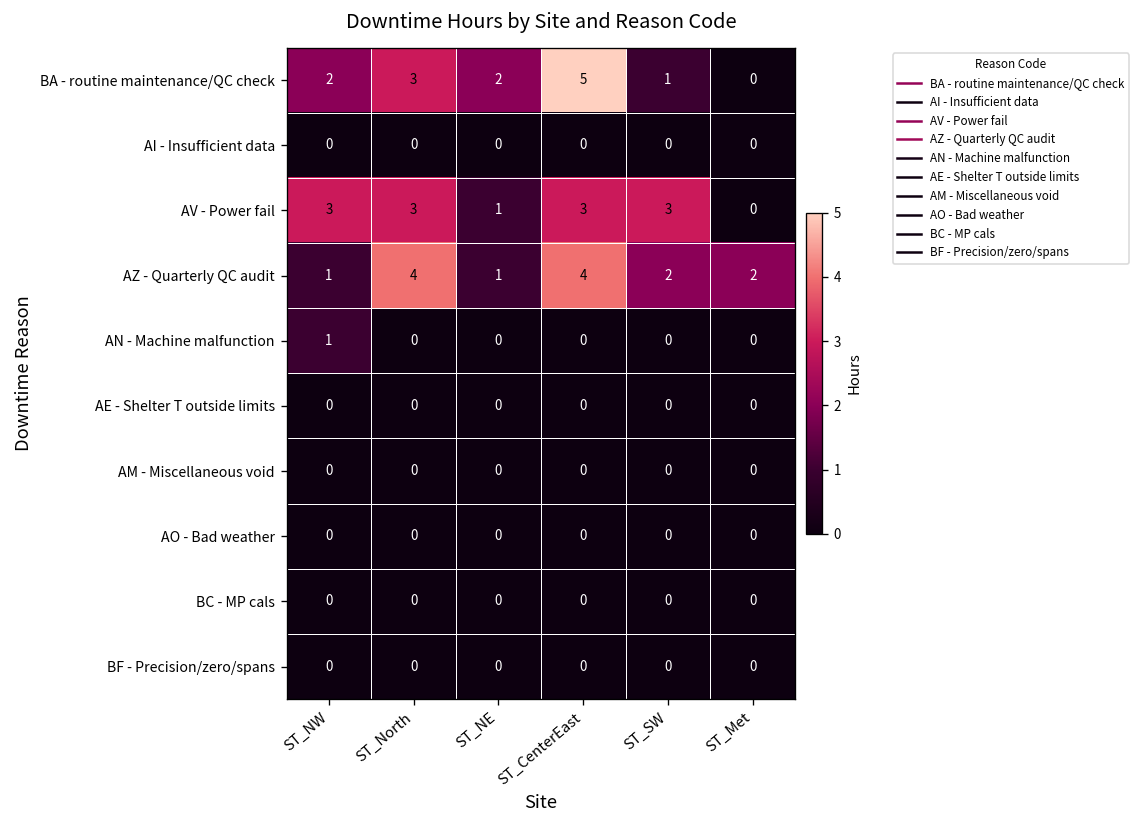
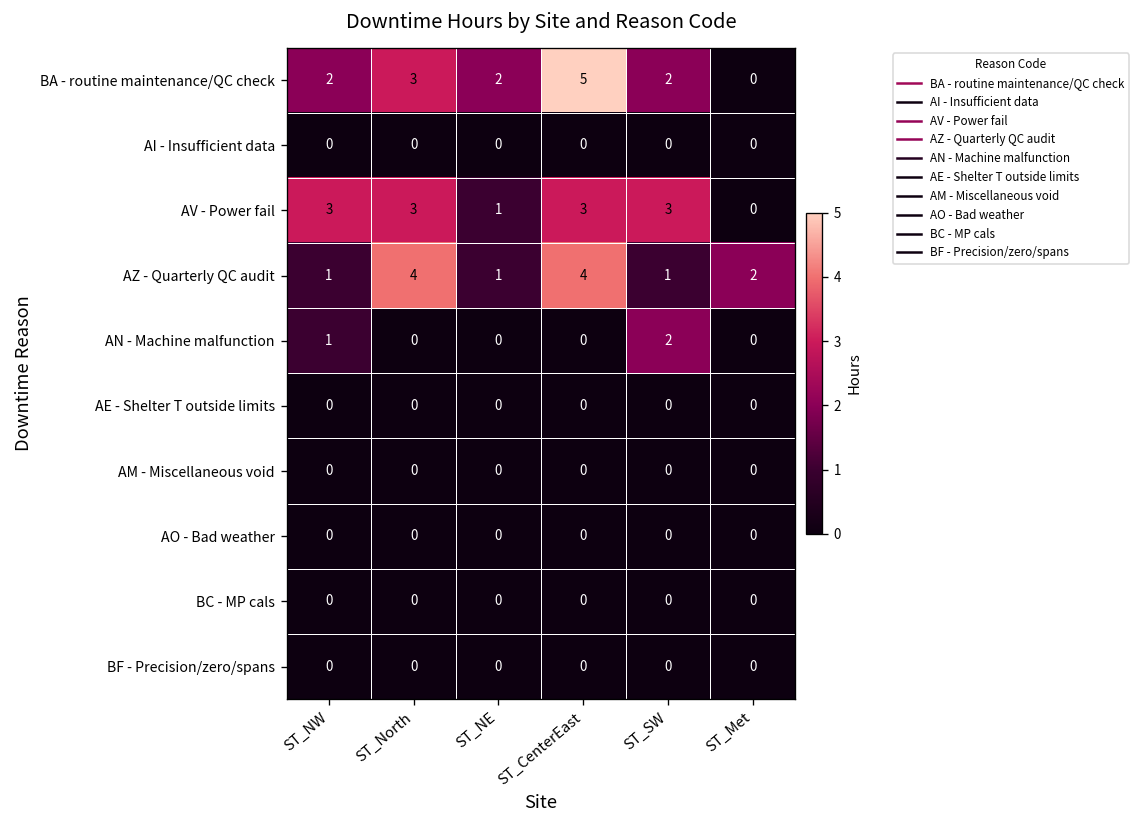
  {
    "BA - routine maintenance/QC check": {
      "ST_NW": 2,
      "ST_North": 3,
      "ST_NE": 2,
      "ST_CenterEast": 5,
-     "ST_SW": 1,
+     "ST_SW": 2,
      "ST_Met": 0
    },
    "AI - Insufficient data": {
      "ST_NW": 0,
      "ST_North": 0,
      "ST_NE": 0,
      "ST_CenterEast": 0,
      "ST_SW": 0,
      "ST_Met": 0
    },
    "AV - Power fail": {
      "ST_NW": 3,
      "ST_North": 3,
      "ST_NE": 1,
      "ST_CenterEast": 3,
      "ST_SW": 3,
      "ST_Met": 0
    },
    "AZ - Quarterly QC audit": {
      "ST_NW": 1,
      "ST_North": 4,
      "ST_NE": 1,
      "ST_CenterEast": 4,
-     "ST_SW": 2,
+     "ST_SW": 1,
      "ST_Met": 2
    },
    "AN - Machine malfunction": {
      "ST_NW": 1,
      "ST_North": 0,
      "ST_NE": 0,
      "ST_CenterEast": 0,
-     "ST_SW": 0,
+     "ST_SW": 2,
      "ST_Met": 0
    },
    "AE - Shelter T outside limits": {
      "ST_NW": 0,
      "ST_North": 0,
      "ST_NE": 0,
      "ST_CenterEast": 0,
      "ST_SW": 0,
      "ST_Met": 0
    },
    "AM - Miscellaneous void": {
      "ST_NW": 0,
      "ST_North": 0,
      "ST_NE": 0,
      "ST_CenterEast": 0,
      "ST_SW": 0,
      "ST_Met": 0
    },
    "AO - Bad weather": {
      "ST_NW": 0,
      "ST_North": 0,
      "ST_NE": 0,
      "ST_CenterEast": 0,
      "ST_SW": 0,
      "ST_Met": 0
    },
    "BC - MP cals": {
      "ST_NW": 0,
      "ST_North": 0,
      "ST_NE": 0,
      "ST_CenterEast": 0,
      "ST_SW": 0,
      "ST_Met": 0
    },
    "BF - Precision/zero/spans": {
      "ST_NW": 0,
      "ST_North": 0,
      "ST_NE": 0,
      "ST_CenterEast": 0,
      "ST_SW": 0,
      "ST_Met": 0
    }
  }
